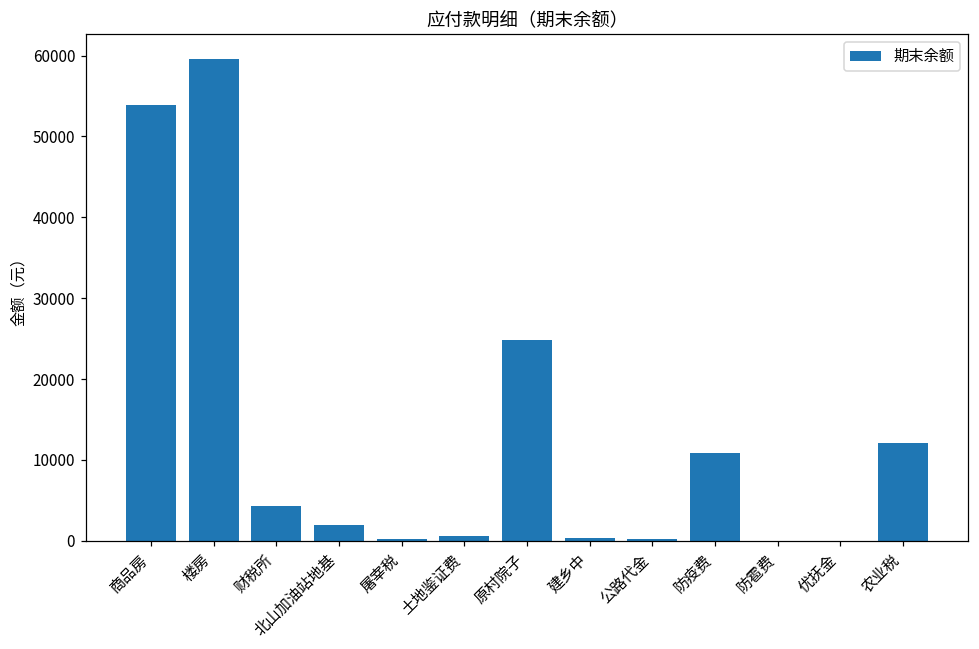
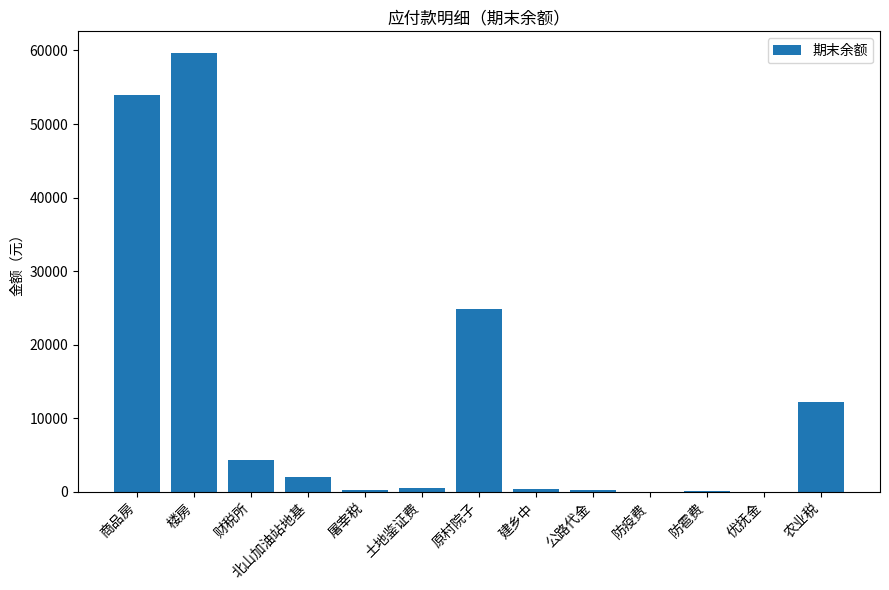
  {
    "商品房": 54000,
    "楼房": 60000,
    "财税所": 4000,
    "北山加油站地基": 2000,
    "土地鉴证费": 1000,
    "原村院子": 25000,
-   "防疫费": 11000,
+   "防疫费": 0,
    "农业税": 12000
  }
